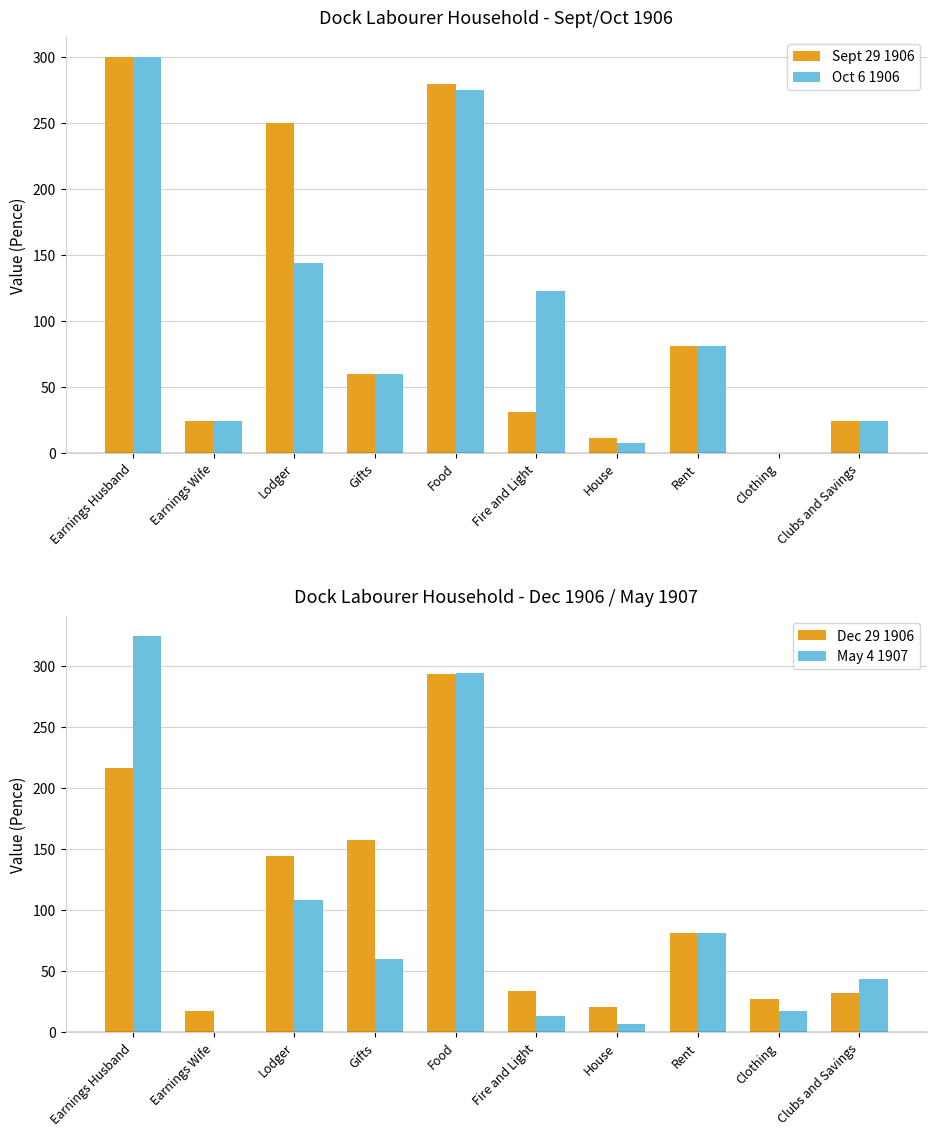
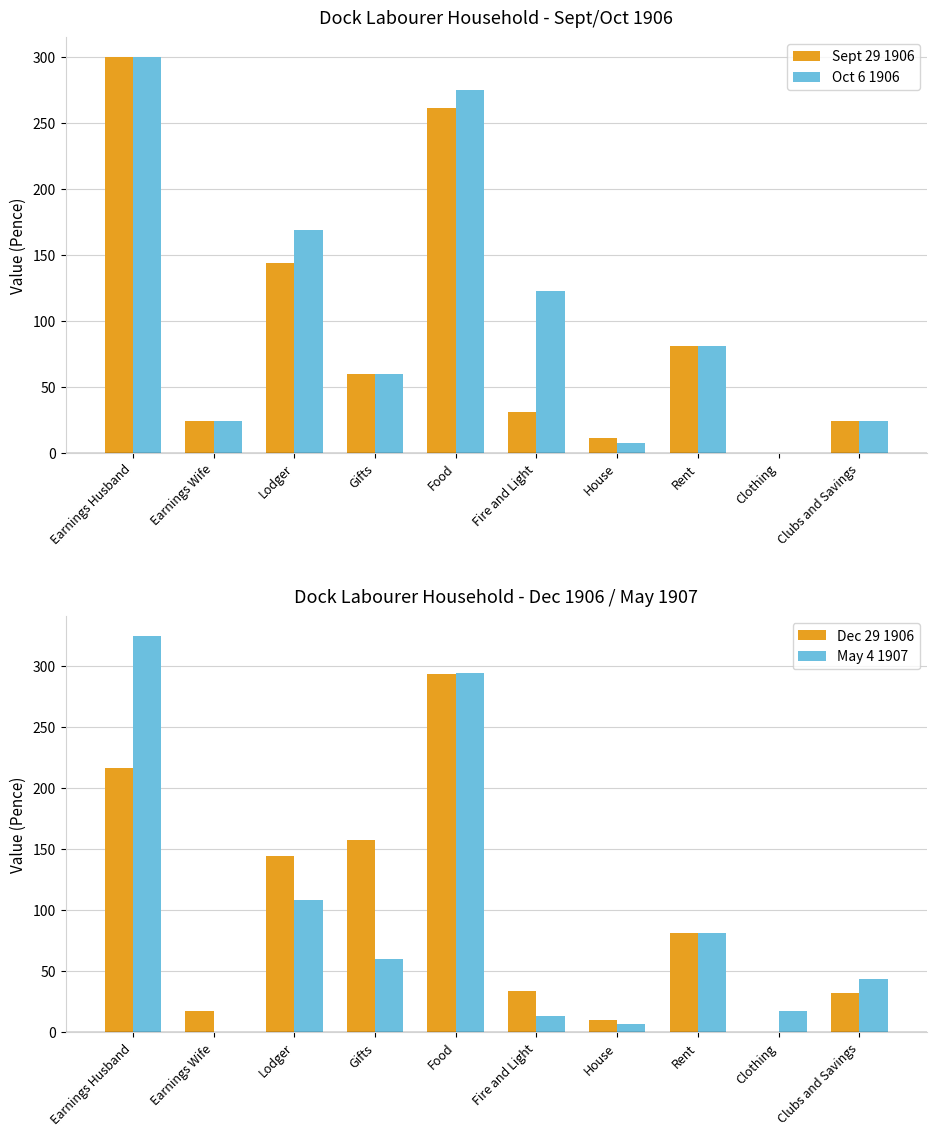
  {
    "Dock Labourer Household - Sept/Oct 1906": {
      "Sept 29 1906": {
        "Earnings Husband": 300,
        "Earnings Wife": 24,
-       "Lodger": 250,
+       "Lodger": 144,
        "Gifts": 60,
-       "Food": 280,
+       "Food": 261,
        "Fire and Light": 31,
        "House": 12,
        "Rent": 81,
        "Clothing": 0,
        "Clubs and Savings": 24
      },
      "Oct 6 1906": {
        "Earnings Husband": 300,
        "Earnings Wife": 24,
-       "Lodger": 144,
+       "Lodger": 169,
        "Gifts": 60,
        "Food": 275,
        "Fire and Light": 123,
        "House": 8,
        "Rent": 81,
        "Clothing": 0,
        "Clubs and Savings": 24
      }
    },
    "Dock Labourer Household - Dec 1906 / May 1907": {
      "Dec 29 1906": {
        "Earnings Husband": 216,
        "Earnings Wife": 17,
        "Lodger": 144,
        "Gifts": 157,
        "Food": 293,
        "Fire and Light": 34,
-       "House": 20,
+       "House": 10,
        "Rent": 81,
-       "Clothing": 27,
+       "Clothing": 0,
        "Clubs and Savings": 32
      },
      "May 4 1907": {
        "Earnings Husband": 324,
        "Earnings Wife": 0,
        "Lodger": 108,
        "Gifts": 60,
        "Food": 294,
        "Fire and Light": 13,
        "House": 7,
        "Rent": 81,
        "Clothing": 17,
        "Clubs and Savings": 44
      }
    }
  }
